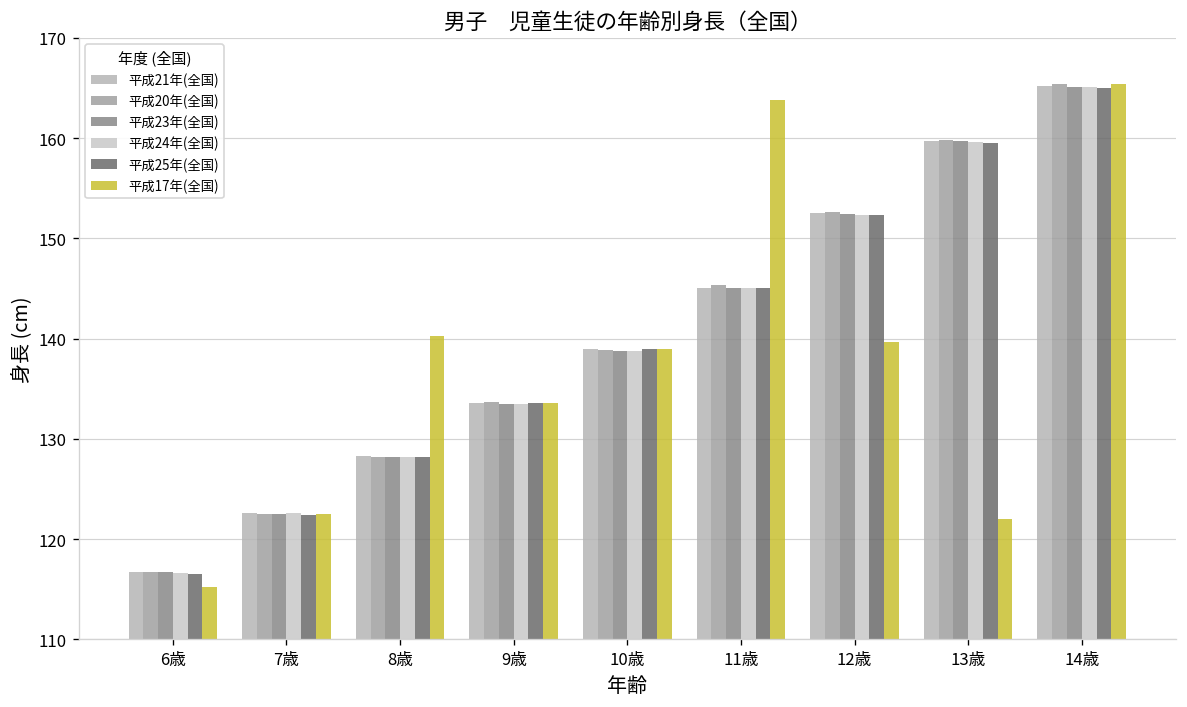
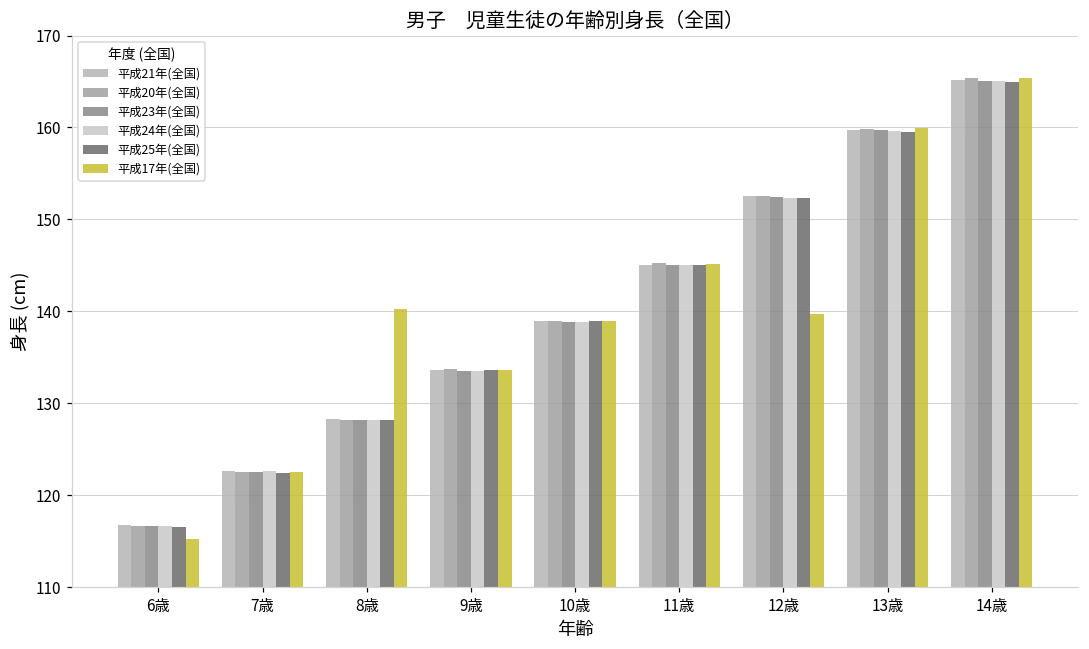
  {
    "平成17年(全国)": {
      "6歳": 115,
      "7歳": 123,
      "8歳": 140,
      "9歳": 134,
      "10歳": 139,
-     "11歳": 164,
+     "11歳": 145,
      "12歳": 140,
-     "13歳": 122,
+     "13歳": 160,
      "14歳": 165
    }
  }
